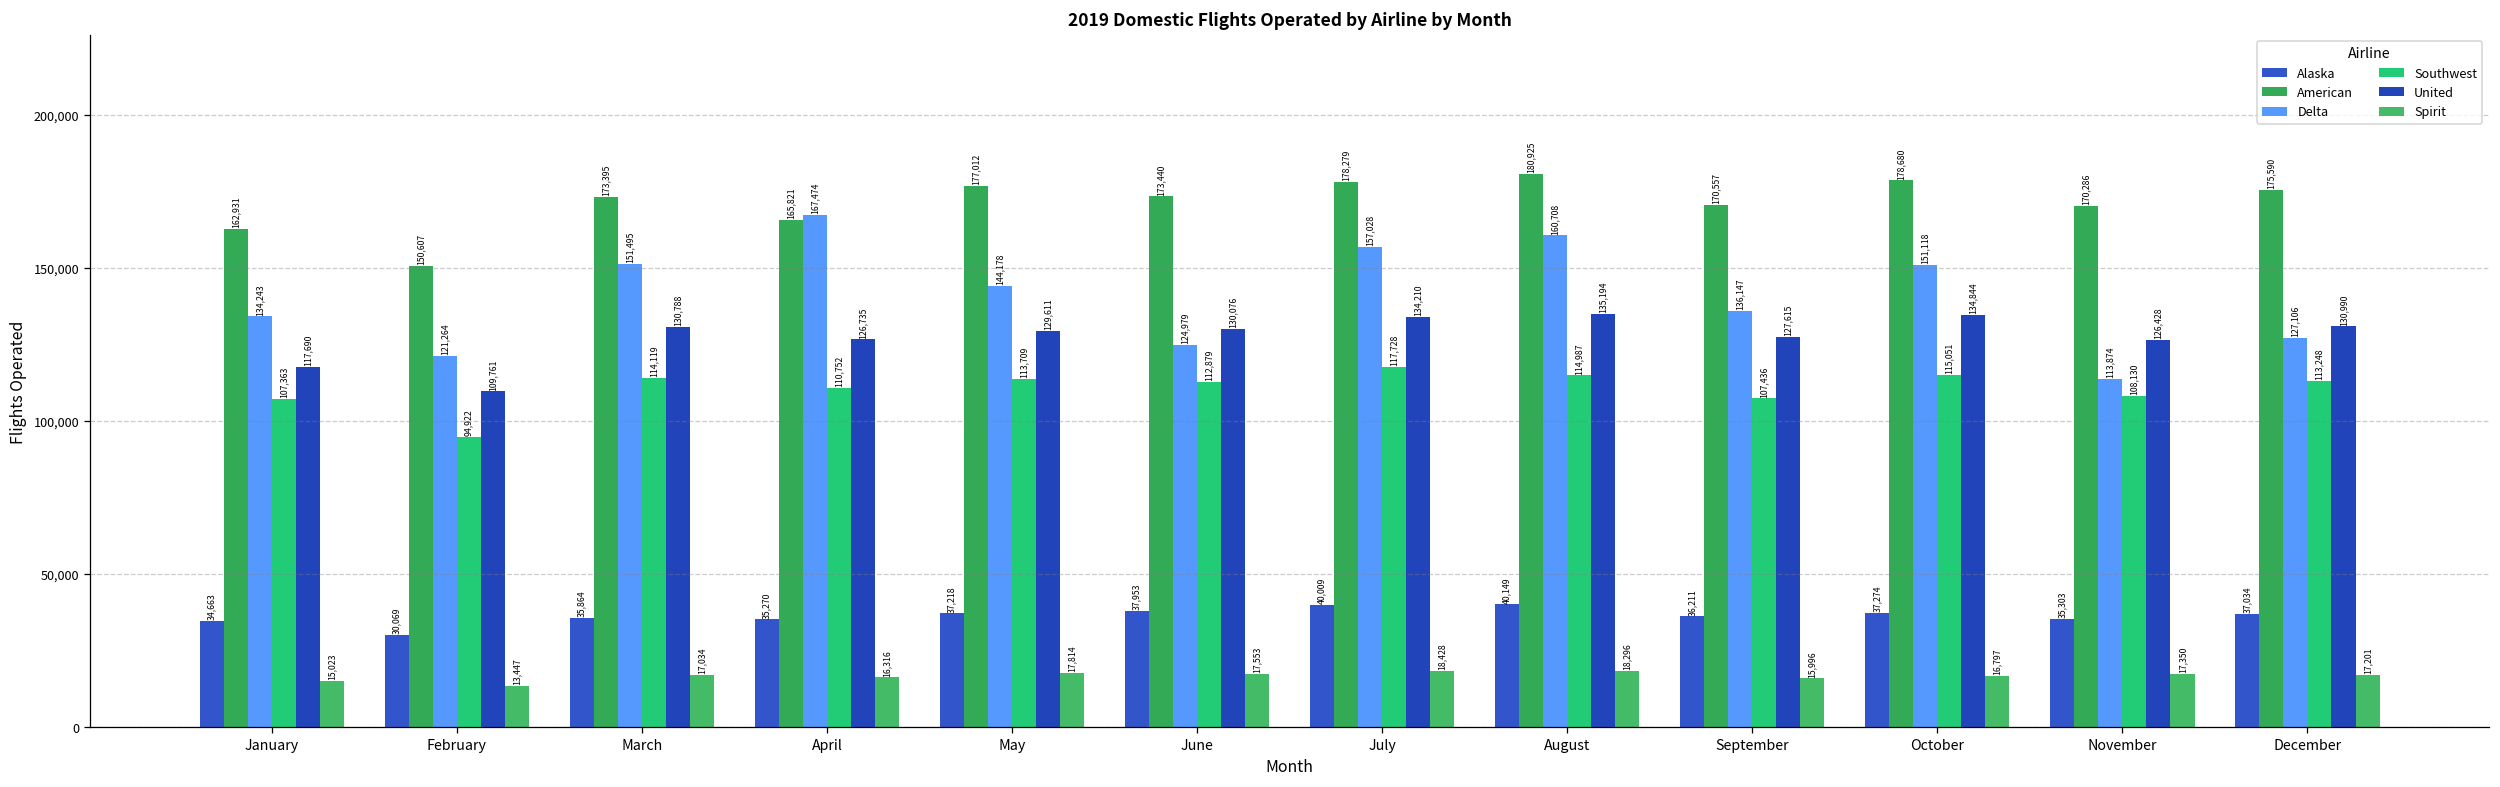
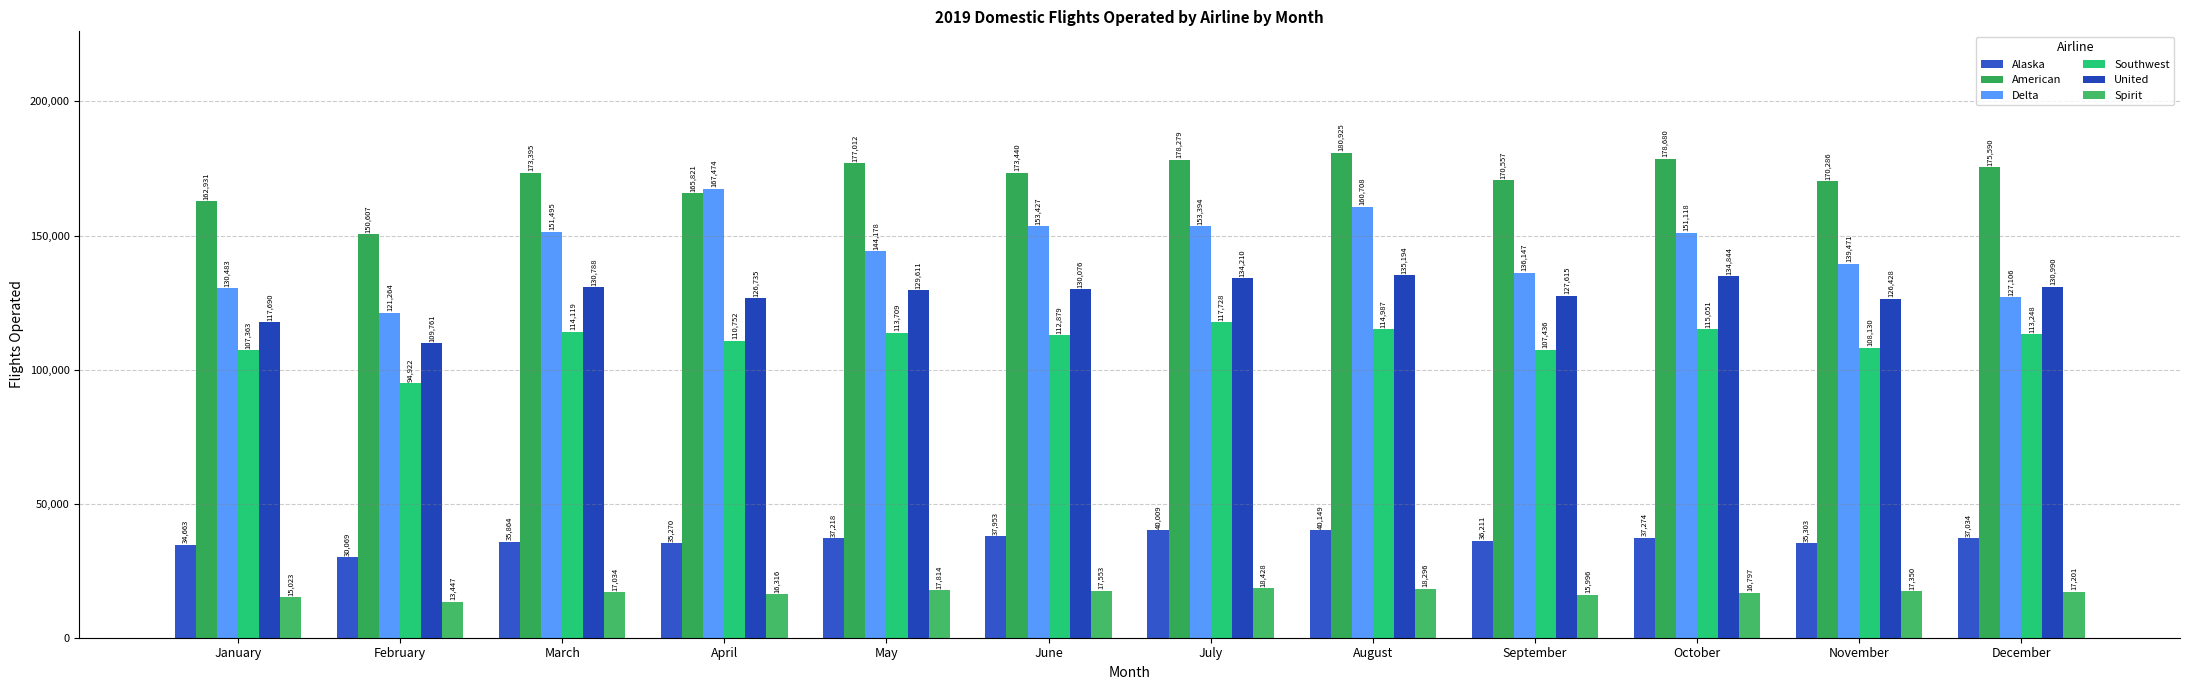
  {
    "Delta": {
-     "January": "134,243",
+     "January": "130,483",
      "February": "121,264",
      "March": "151,495",
      "April": "167,474",
      "May": "144,178",
-     "June": "124,979",
-     "July": "157,028",
+     "June": "153,427",
+     "July": "153,394",
      "August": "160,708",
      "September": "136,147",
      "October": "151,118",
-     "November": "113,874",
+     "November": "139,471",
      "December": "127,106"
    }
  }
